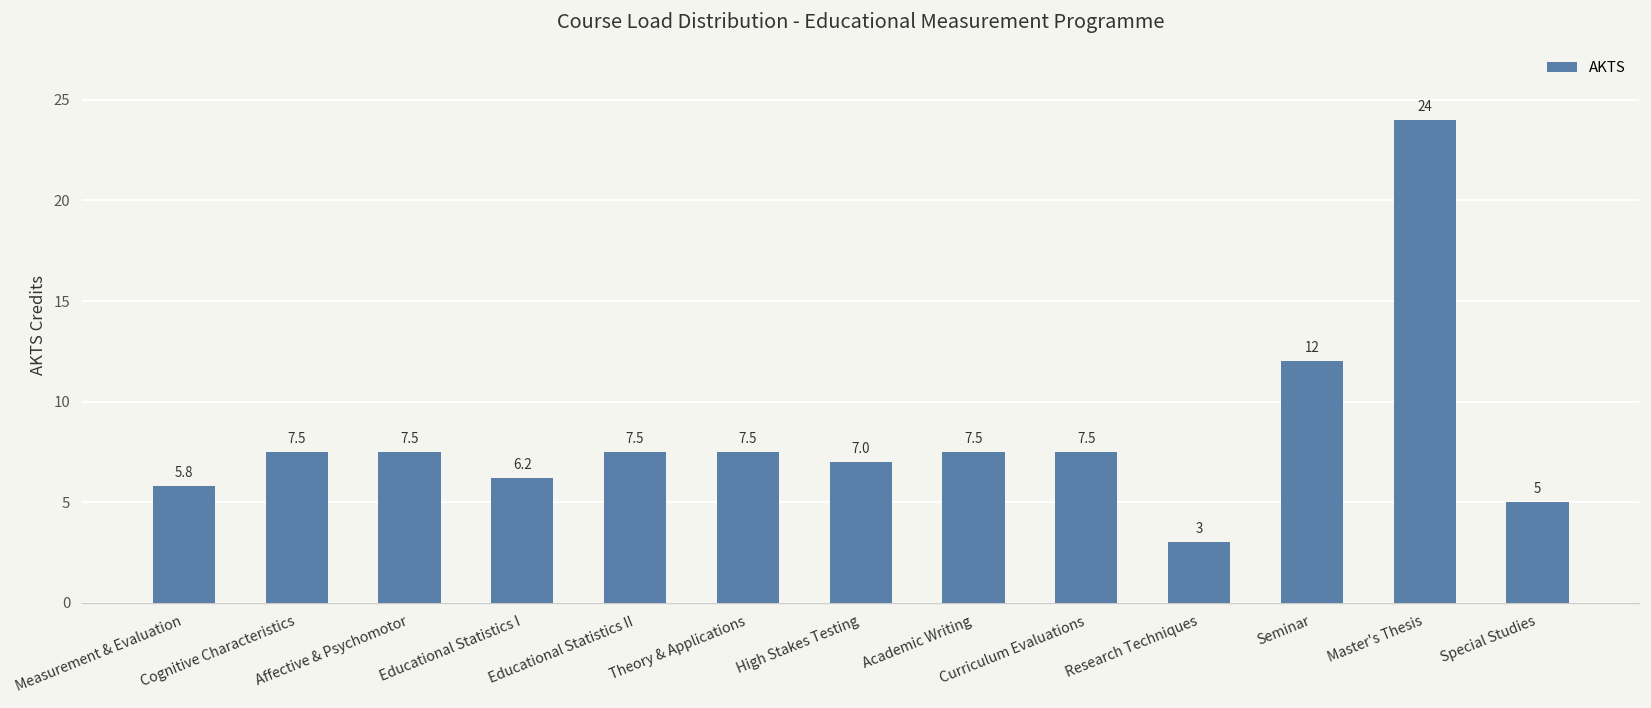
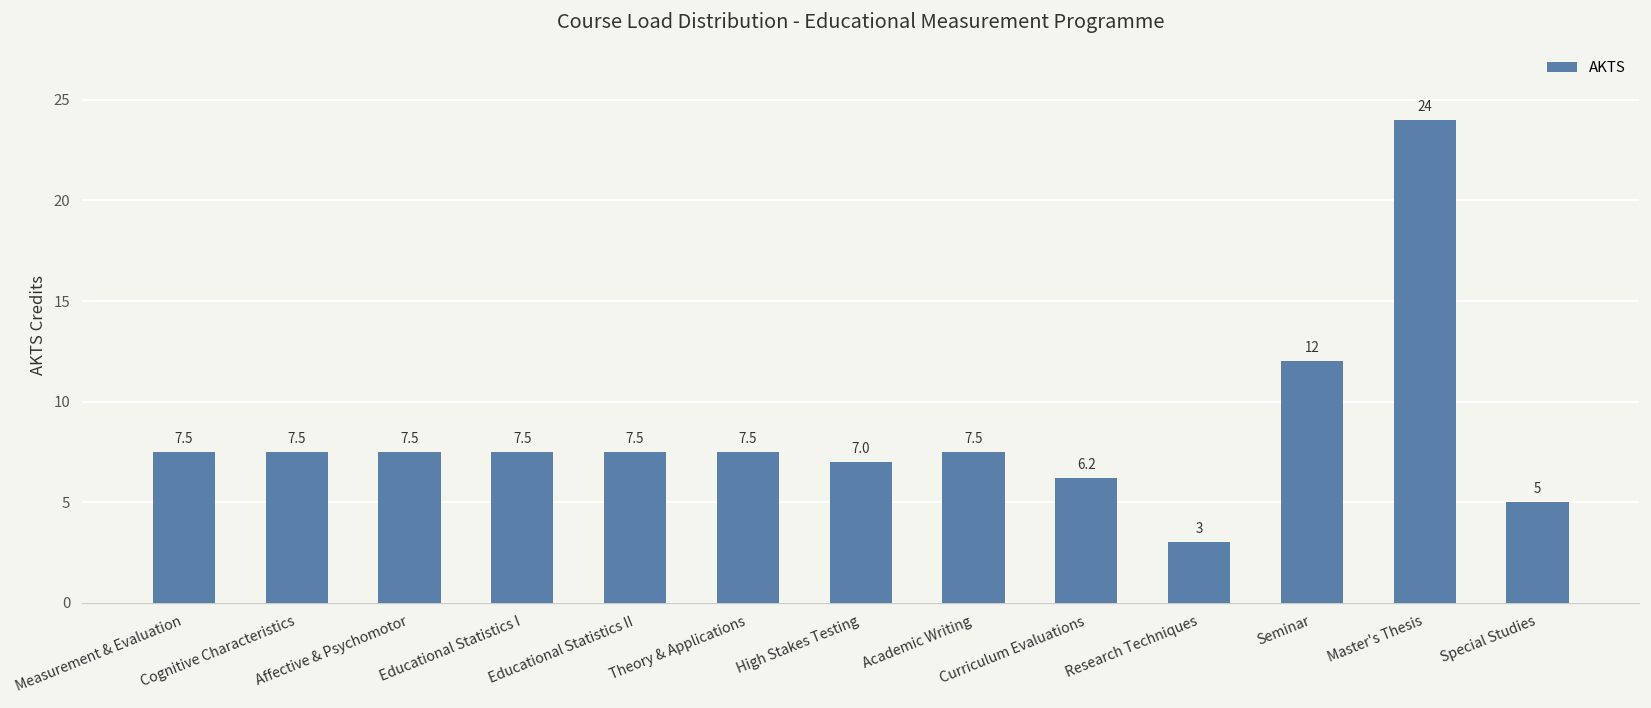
  {
-   "Measurement & Evaluation": 5.8,
+   "Measurement & Evaluation": 7.5,
    "Cognitive Characteristics": 7.5,
    "Affective & Psychomotor": 7.5,
-   "Educational Statistics I": 6.2,
+   "Educational Statistics I": 7.5,
    "Educational Statistics II": 7.5,
    "Theory & Applications": 7.5,
    "High Stakes Testing": 7.0,
    "Academic Writing": 7.5,
-   "Curriculum Evaluations": 7.5,
+   "Curriculum Evaluations": 6.2,
    "Research Techniques": 3,
    "Seminar": 12,
    "Master's Thesis": 24,
    "Special Studies": 5
  }
